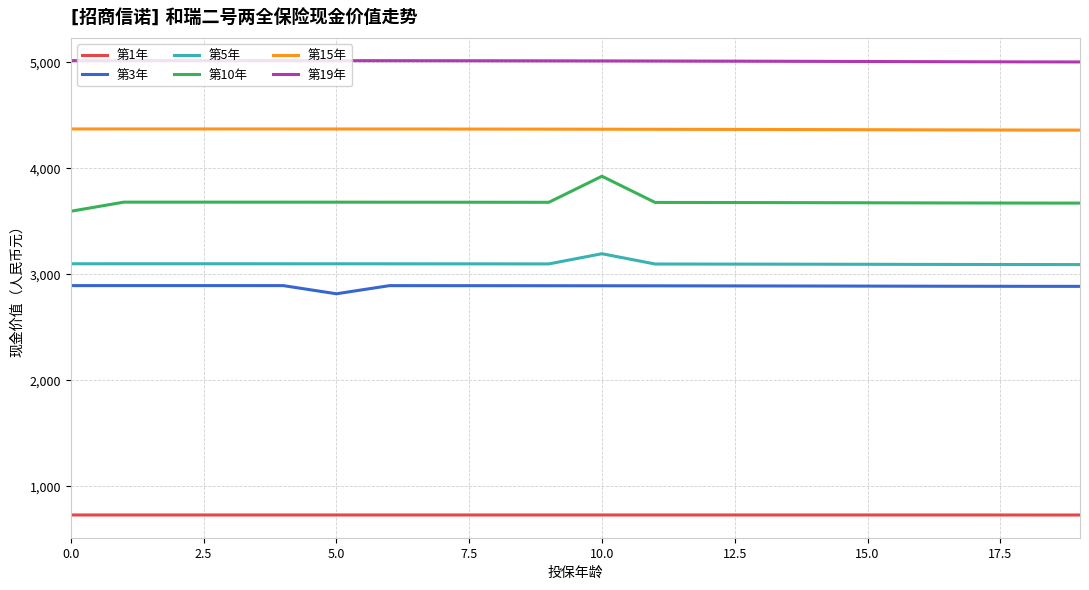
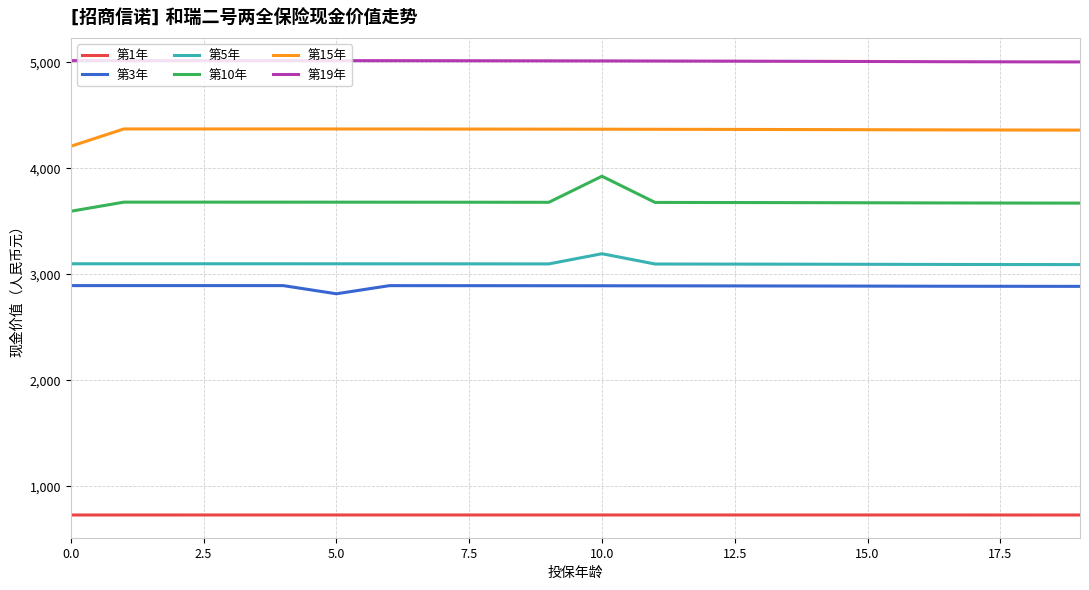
  {
    "第1年": {
      "0.0": "730",
      "5.0": "730",
      "10.0": "730",
      "15.0": "730"
    },
    "第3年": {
      "0.0": "2,890",
      "5.0": "2,820",
      "10.0": "2,890",
      "15.0": "2,890"
    },
    "第5年": {
      "0.0": "3,100",
      "5.0": "3,100",
      "10.0": "3,190",
      "15.0": "3,090"
    },
    "第10年": {
      "0.0": "3,590",
      "5.0": "3,680",
      "10.0": "3,930",
      "15.0": "3,670"
    },
    "第15年": {
-     "0.0": "4,370",
+     "0.0": "4,210",
      "5.0": "4,370",
      "10.0": "4,370",
      "15.0": "4,360"
    },
    "第19年": {
      "0.0": "5,020",
      "10.0": "5,010",
      "15.0": "5,010"
    }
  }
